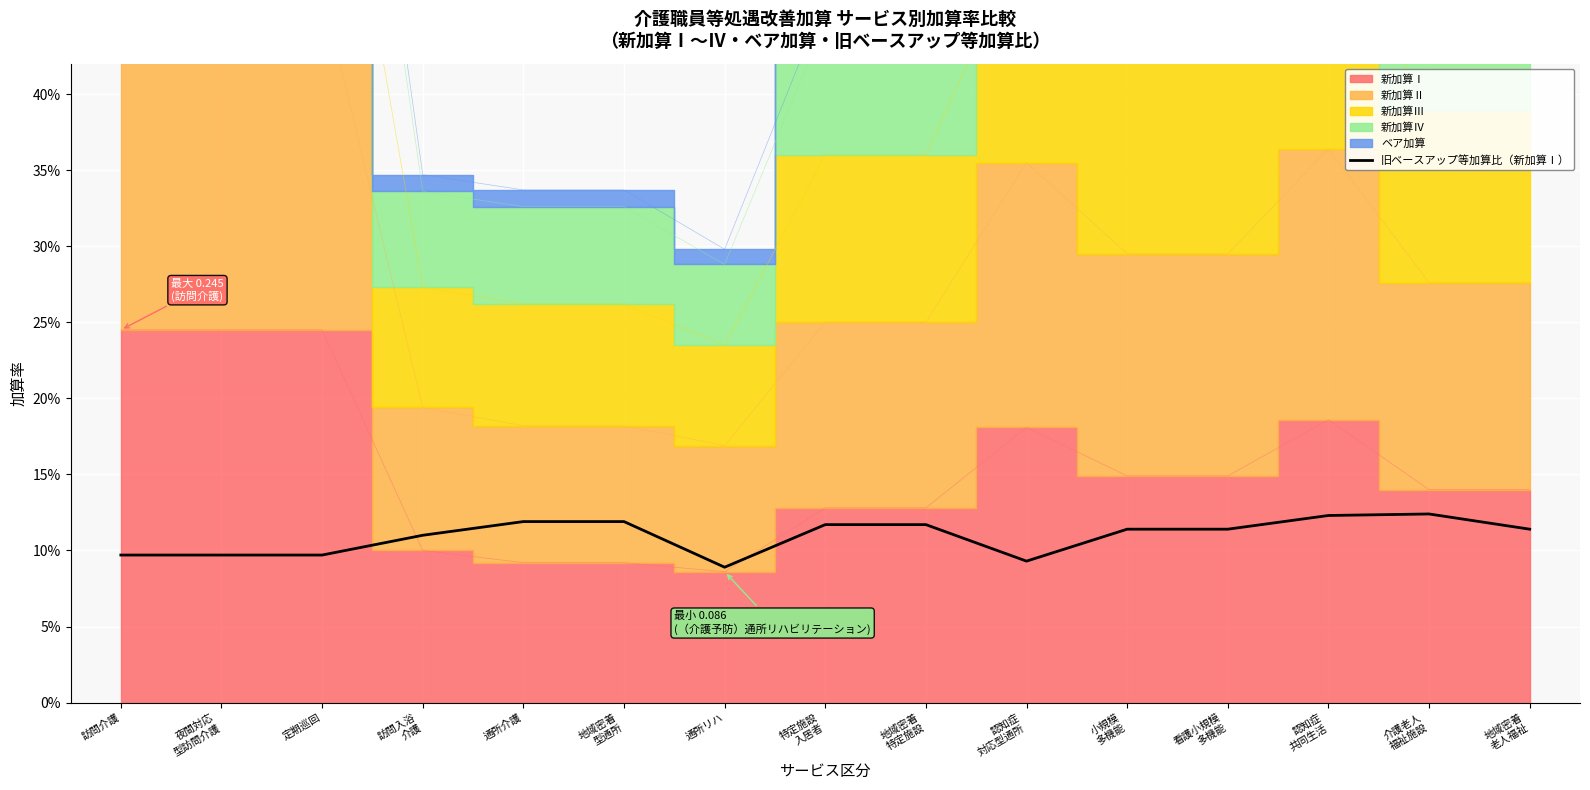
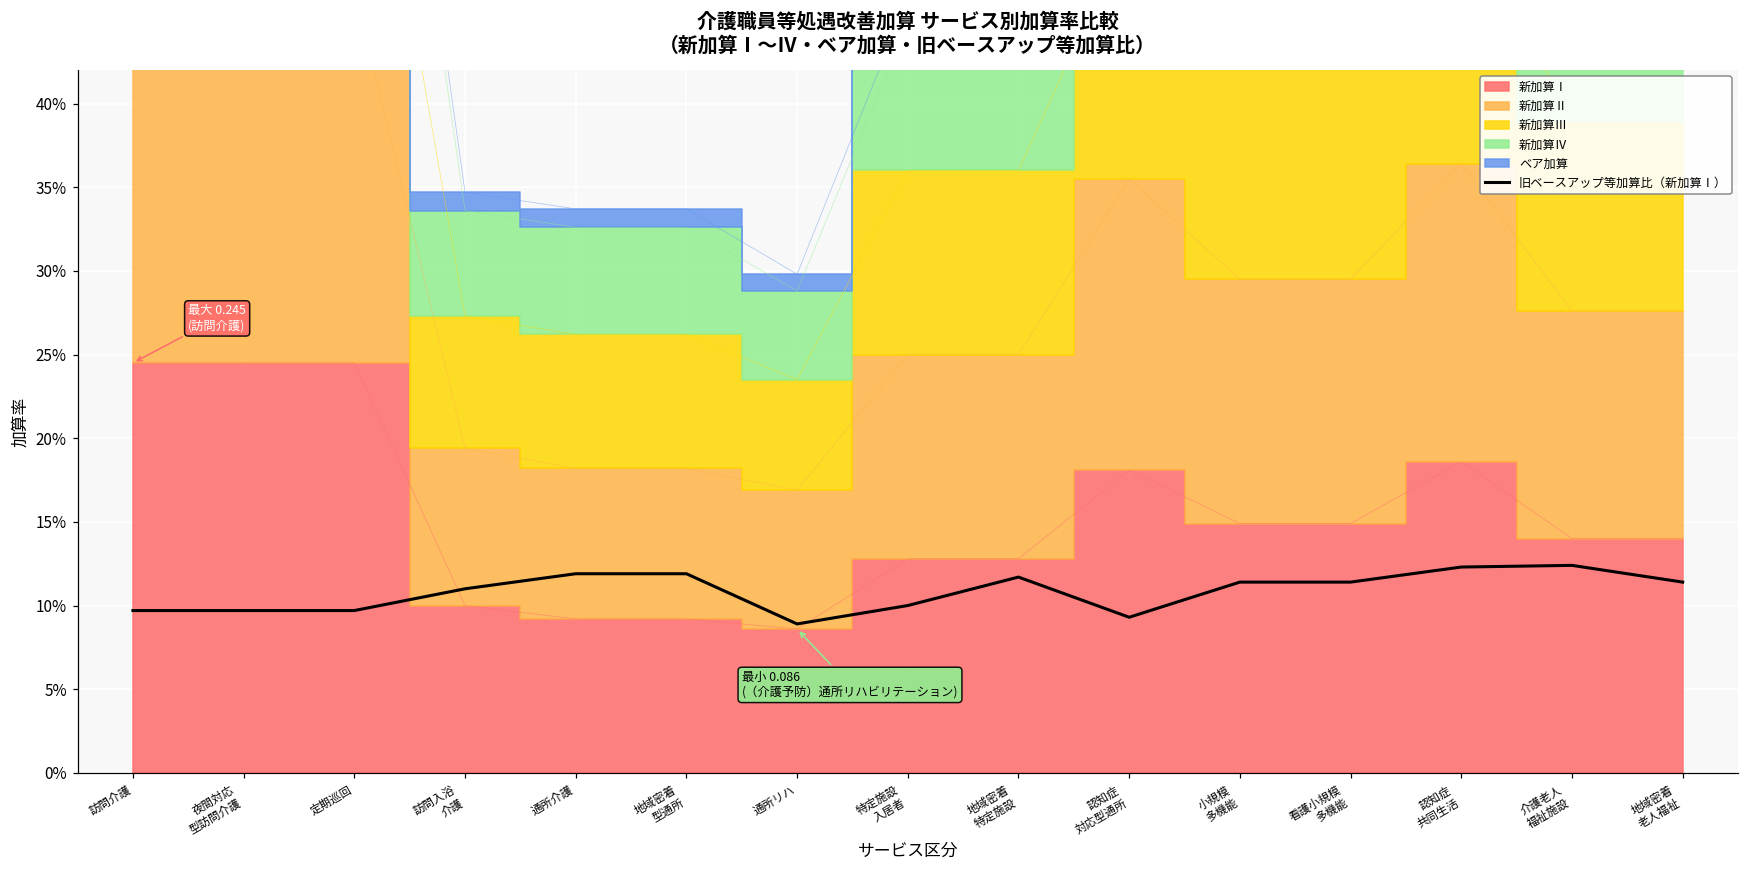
  {
    "旧ベースアップ等加算比（新加算Ⅰ）": {
      "訪問介護": "9.7%",
      "夜間対応 型訪問介護": "9.7%",
      "定期巡回": "9.7%",
      "訪問入浴 介護": "11.0%",
      "通所介護": "11.9%",
      "地域密着 型通所": "11.9%",
      "通所リハ": "8.9%",
-     "特定施設 入居者": "11.7%",
+     "特定施設 入居者": "10.0%",
      "地域密着 特定施設": "11.7%",
      "認知症 対応型通所": "9.3%",
      "小規模 多機能": "11.4%",
      "看護小規模 多機能": "11.4%",
      "認知症 共同生活": "12.3%",
      "介護老人 福祉施設": "12.4%",
      "地域密着 老人福祉": "11.4%"
    }
  }
